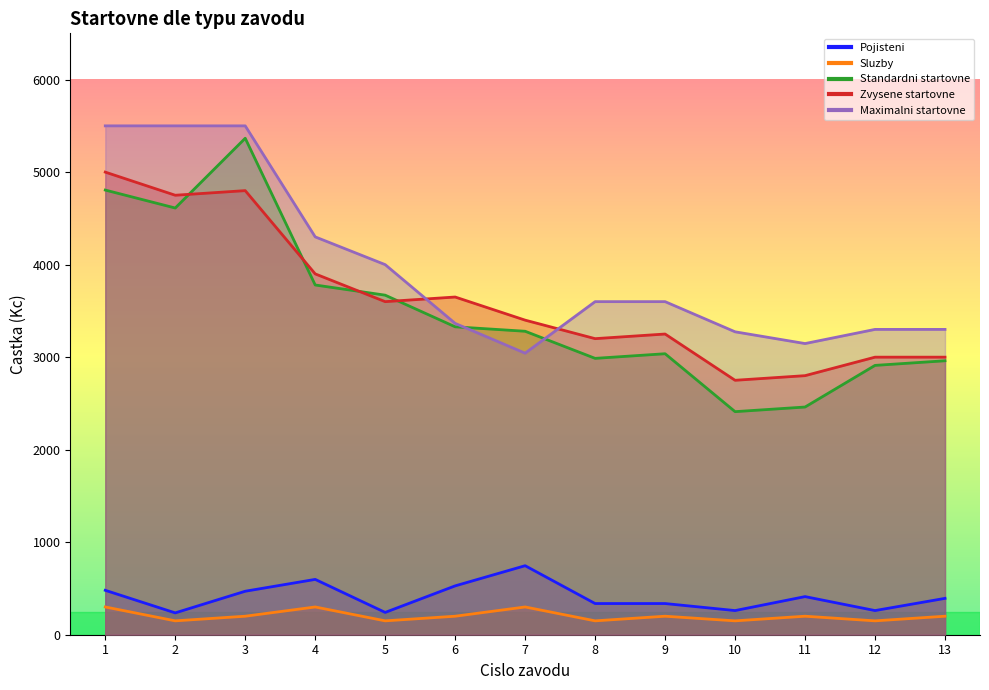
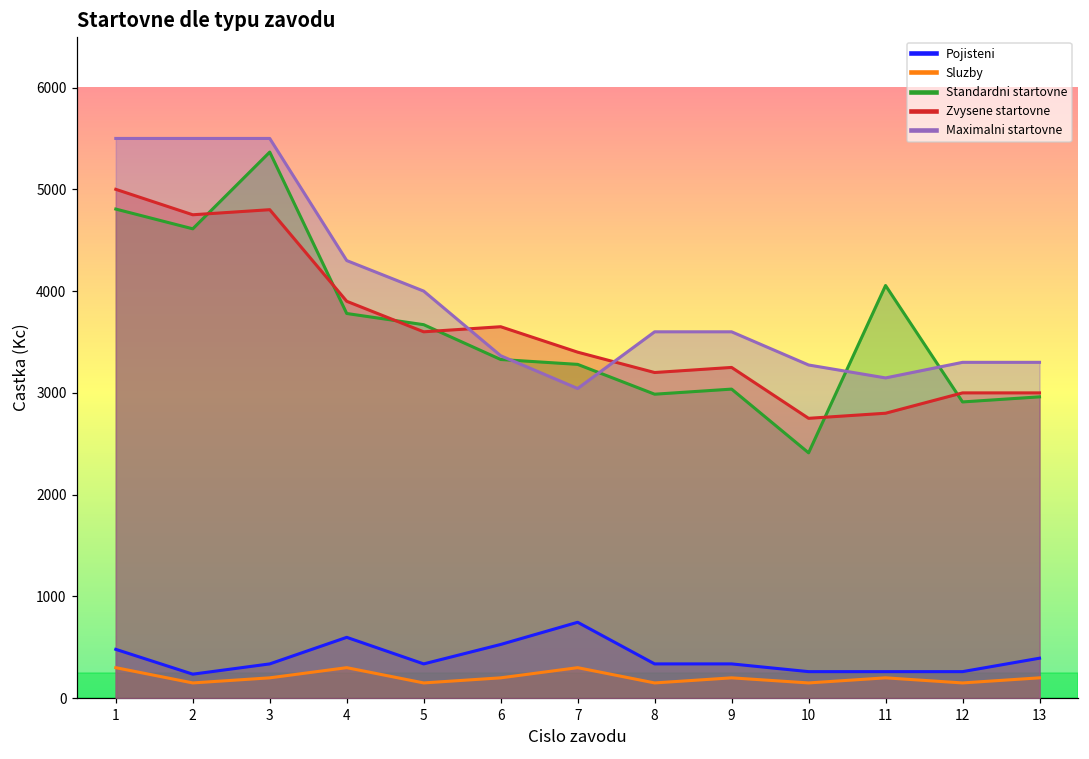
  {
    "Pojisteni": {
      "1": 500,
      "2": 200,
-     "3": 500,
+     "3": 300,
      "4": 600,
-     "5": 200,
+     "5": 300,
      "6": 500,
      "7": 700,
      "8": 300,
      "9": 300,
      "10": 300,
-     "11": 400,
+     "11": 300,
      "12": 300,
      "13": 400
    },
    "Standardni startovne": {
      "1": 4800,
      "2": 4600,
      "3": 5400,
      "4": 3800,
      "5": 3700,
      "6": 3300,
      "7": 3300,
      "8": 3000,
      "9": 3000,
      "10": 2400,
-     "11": 2500,
+     "11": 4100,
      "12": 2900,
      "13": 3000
    },
    "Maximalni startovne": {
      "1": 5500,
      "2": 5500,
      "3": 5500,
      "4": 4300,
      "5": 4000,
      "6": 3400,
      "7": 3000,
      "8": 3600,
      "9": 3600,
      "10": 3300,
      "11": 3100,
      "12": 3300,
      "13": 3300
    }
  }
